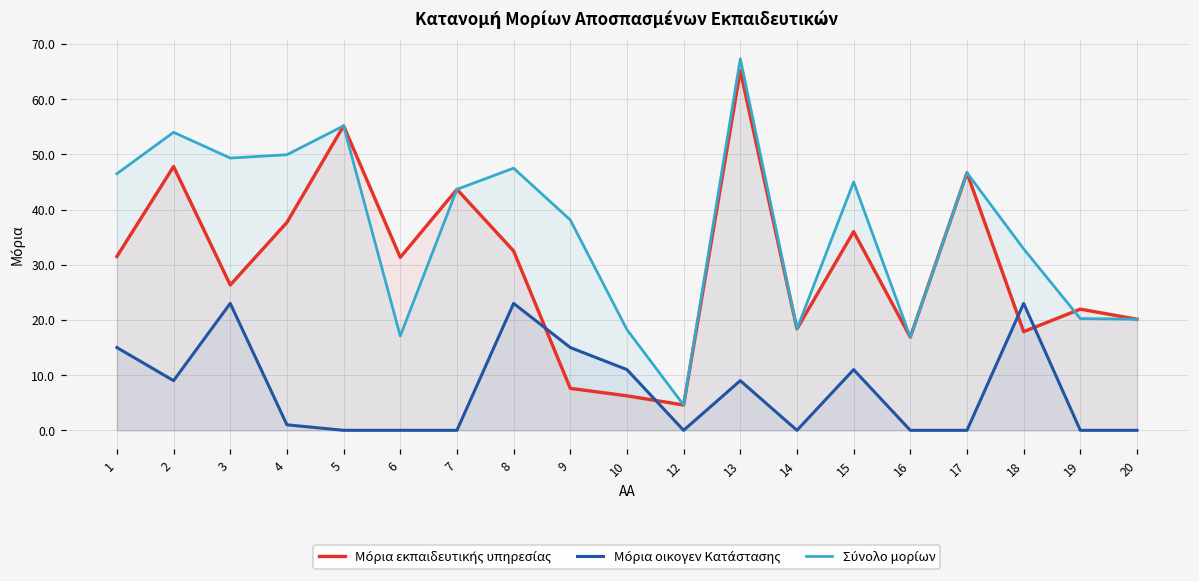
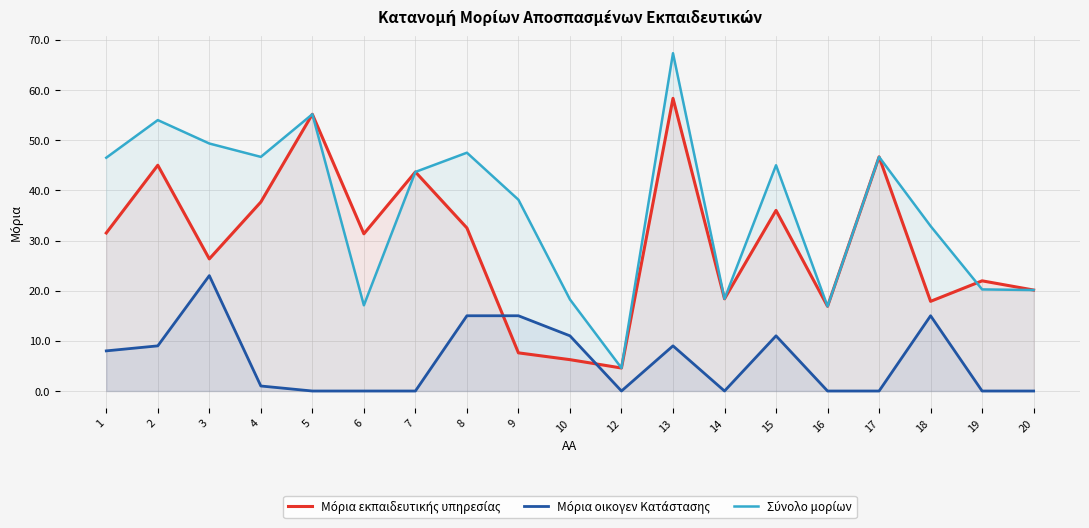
  {
    "Μόρια εκπαιδευτικής υπηρεσίας": {
      "1": 32,
-     "2": 48,
+     "2": 45,
      "3": 26,
      "4": 38,
      "6": 31,
      "8": 33,
      "9": 8,
      "10": 6,
-     "13": 65,
+     "13": 58,
      "15": 36,
      "18": 18,
      "19": 22
    },
    "Μόρια οικογεν Κατάστασης": {
-     "1": 15,
+     "1": 8,
      "2": 9,
      "3": 23,
      "4": 1,
      "5": 0,
      "6": 0,
      "7": 0,
-     "8": 23,
+     "8": 15,
      "9": 15,
      "10": 11,
      "12": 0,
      "13": 9,
      "14": 0,
      "15": 11,
      "16": 0,
      "17": 0,
-     "18": 23,
+     "18": 15,
      "19": 0,
      "20": 0
    },
    "Σύνολο μορίων": {
      "1": 47,
      "2": 54,
      "3": 49,
-     "4": 50,
+     "4": 47,
      "6": 17,
      "8": 48,
      "9": 38,
      "10": 18,
      "13": 67,
      "15": 45,
      "18": 33,
      "19": 20
    }
  }
